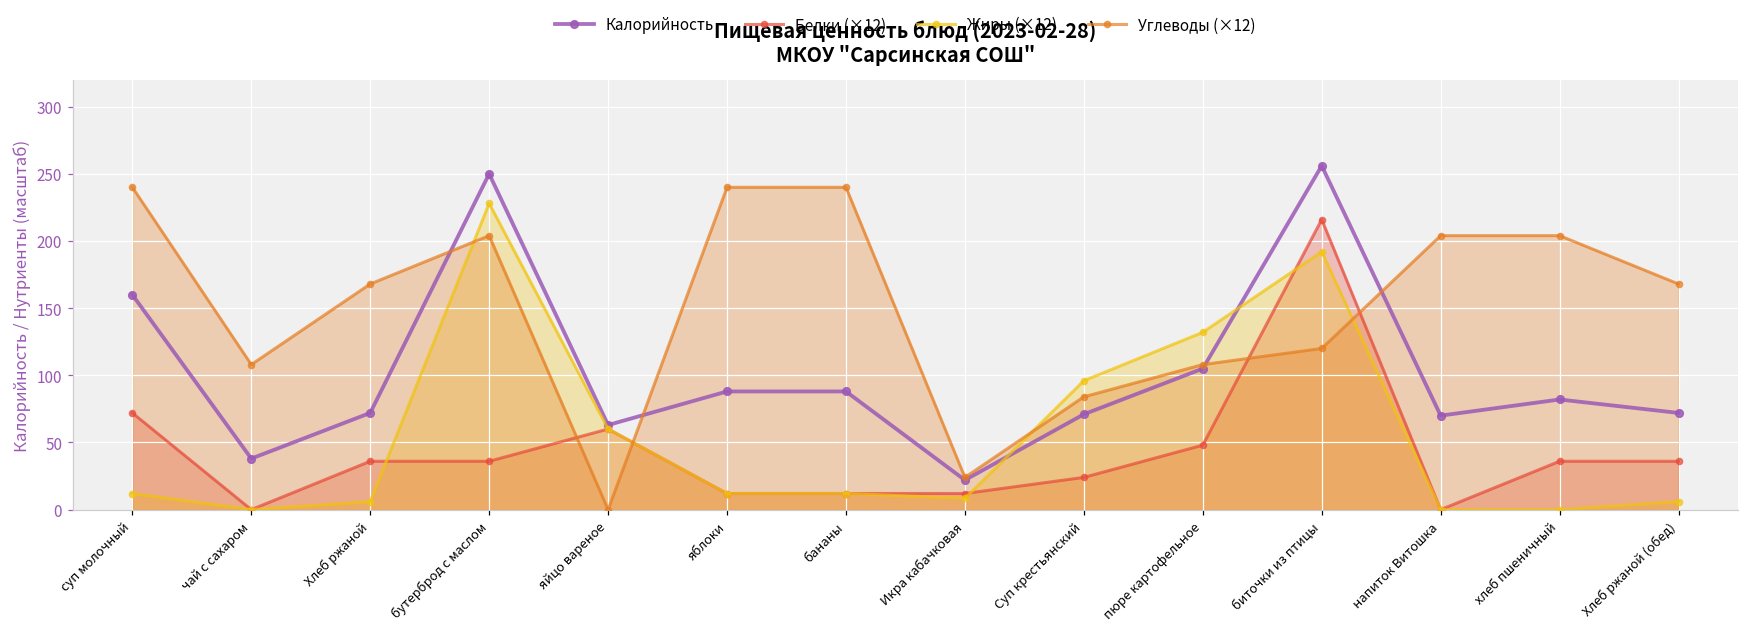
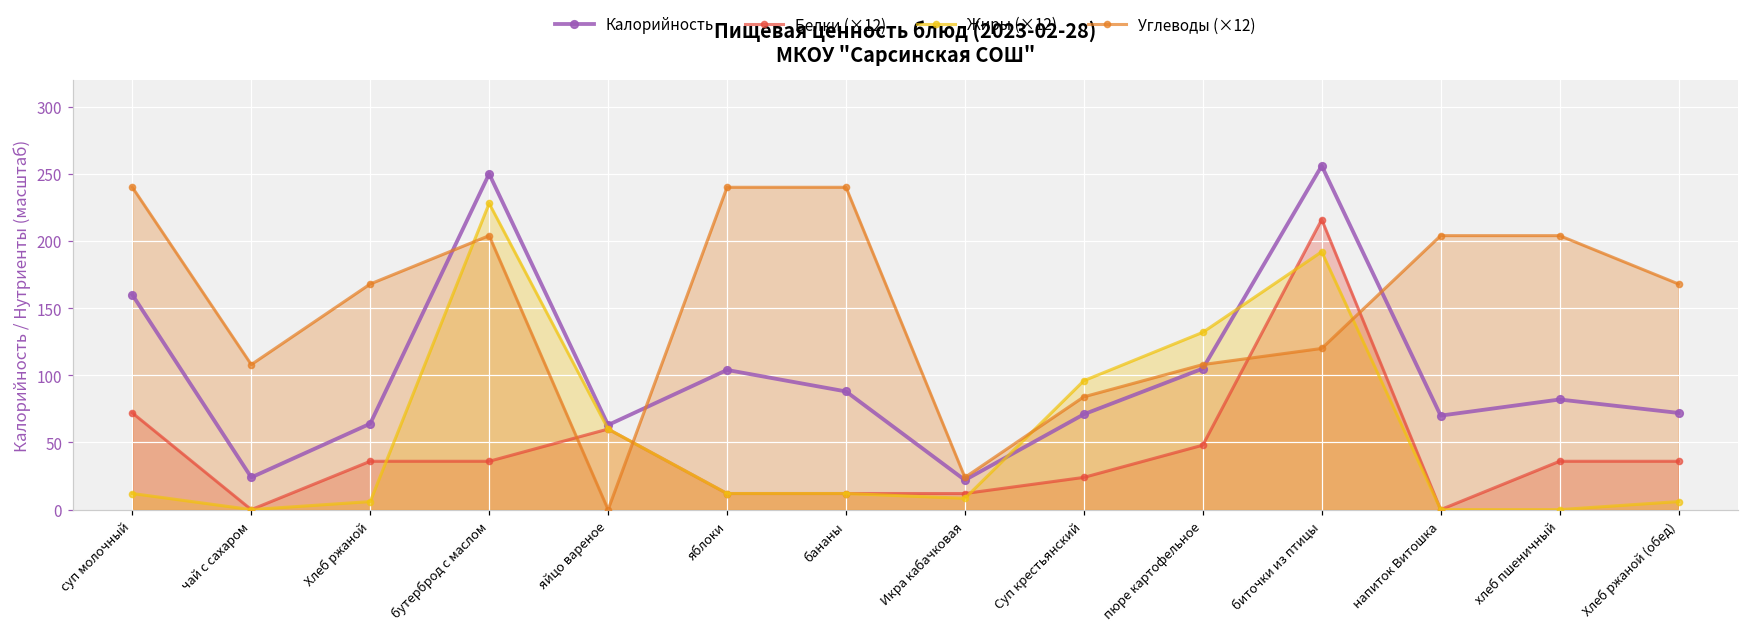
  {
    "Калорийность": {
      "суп молочный": 160,
-     "чай с сахаром": 38,
-     "Хлеб ржаной": 72,
+     "чай с сахаром": 24,
+     "Хлеб ржаной": 64,
      "бутерброд с маслом": 250,
      "яйцо вареное": 63,
-     "яблоки": 88,
+     "яблоки": 104,
      "бананы": 88,
      "Суп крестьянский": 71,
      "пюре картофельное": 105,
      "биточки из птицы": 256,
      "напиток Витошка": 70,
      "хлеб пшеничный": 82,
      "Хлеб ржаной (обед)": 72
    },
    "Жиры (×12)": {
      "суп молочный": 12,
      "Хлеб ржаной": 6,
      "бутерброд с маслом": 228,
      "Икра кабачковая": 8,
      "Суп крестьянский": 96,
      "пюре картофельное": 132,
      "биточки из птицы": 192,
      "хлеб пшеничный": 0,
      "Хлеб ржаной (обед)": 6
    }
  }
